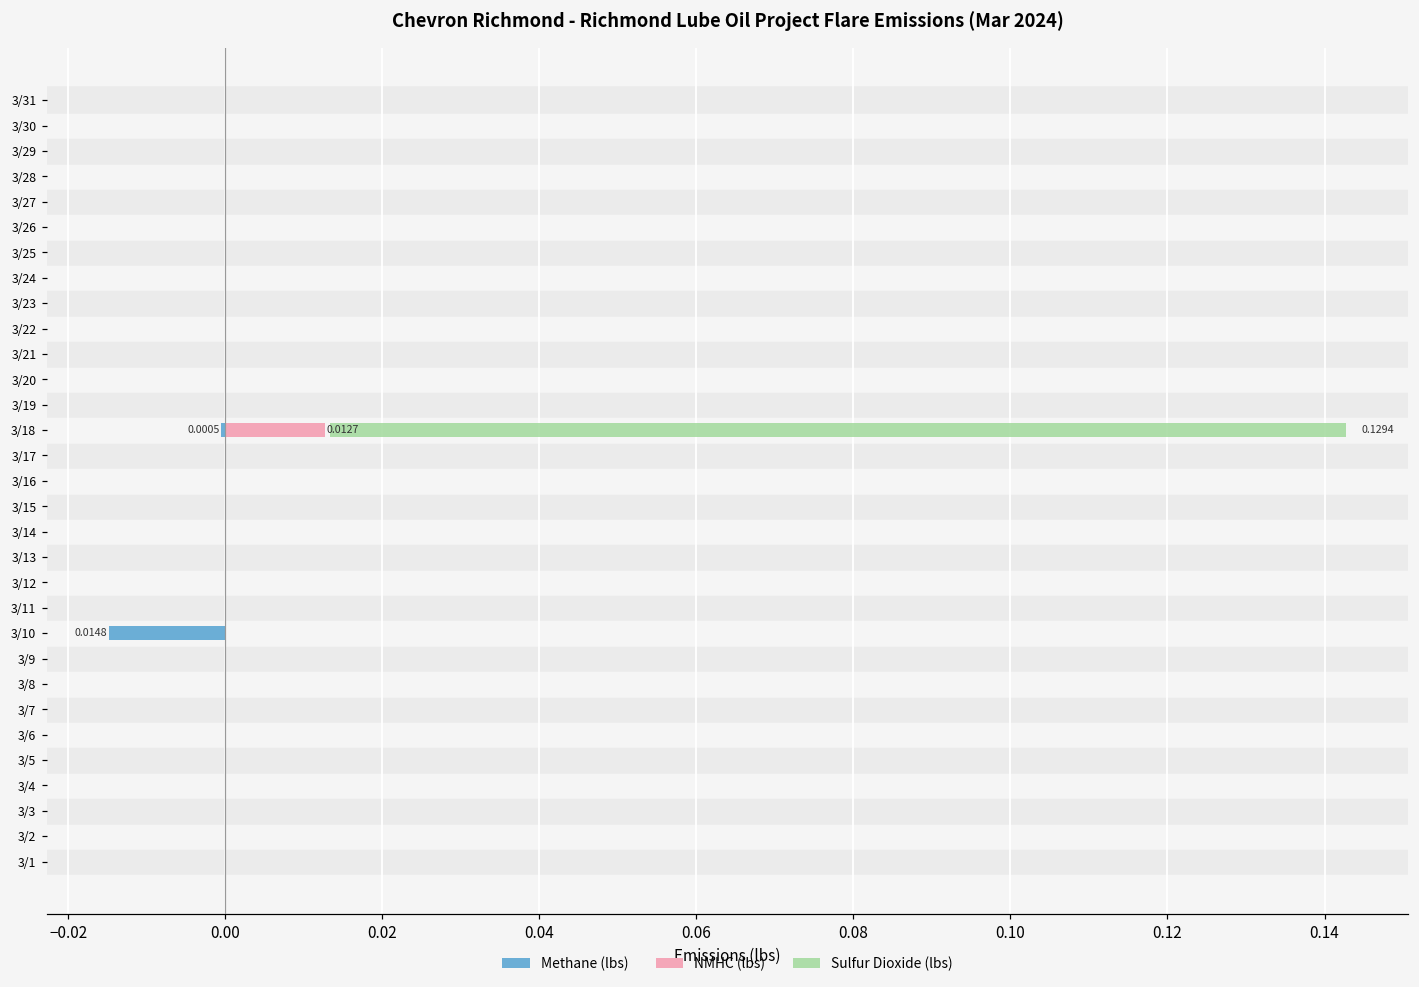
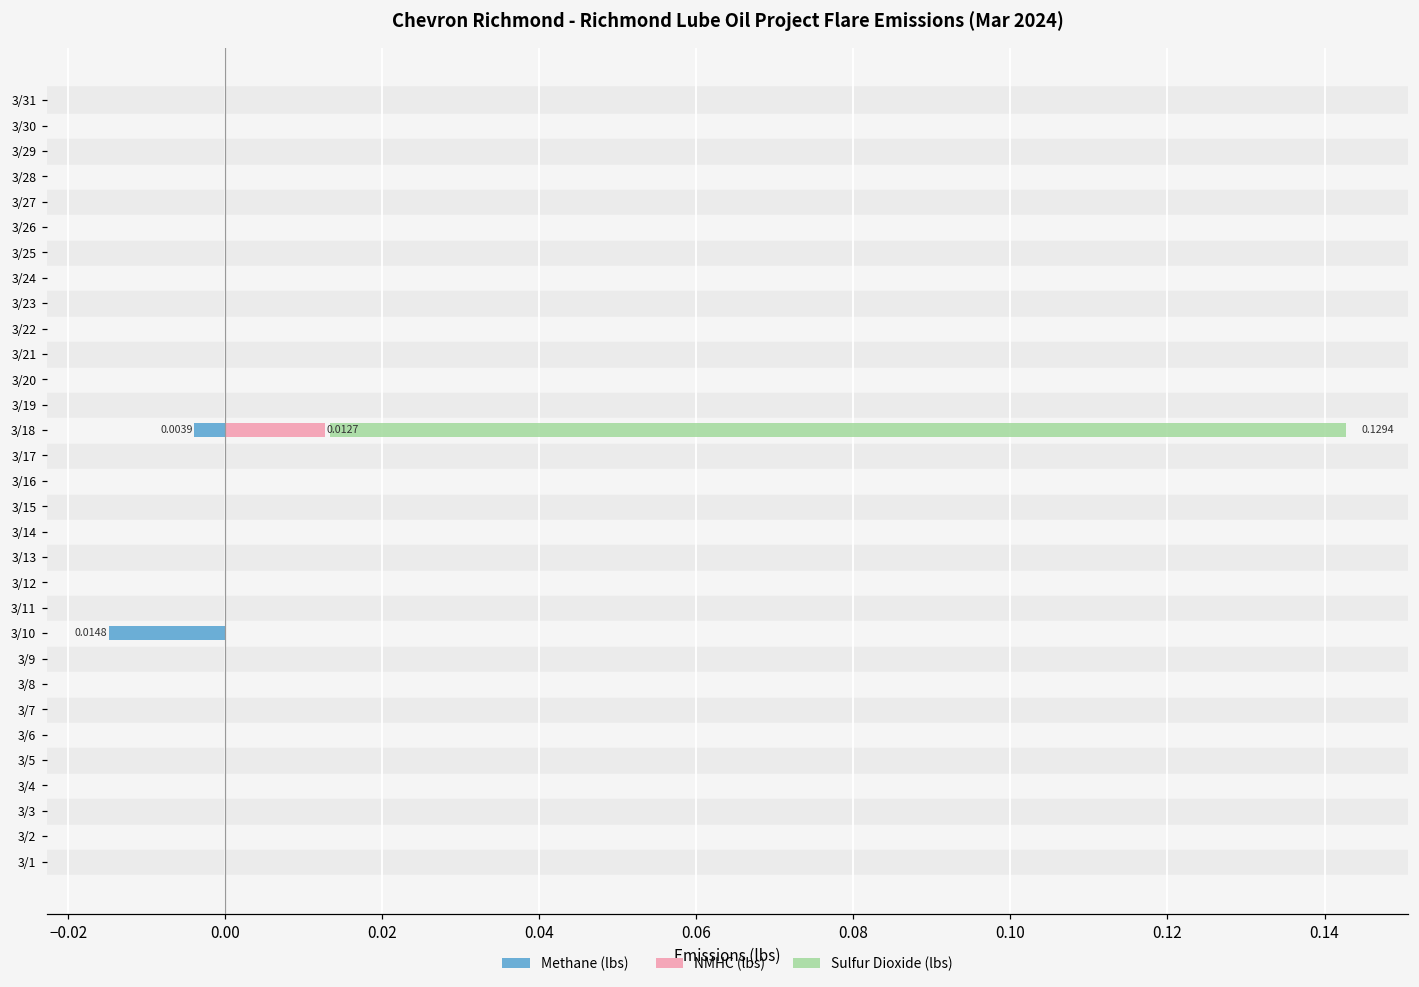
  {
    "Methane (lbs)": {
-     "3/18": 0.0005
+     "3/18": 0.0039
    },
    "NMHC (lbs)": {
      "3/18": 0.0127
    },
    "Sulfur Dioxide (lbs)": {
      "3/18": 0.1294
    }
  }
